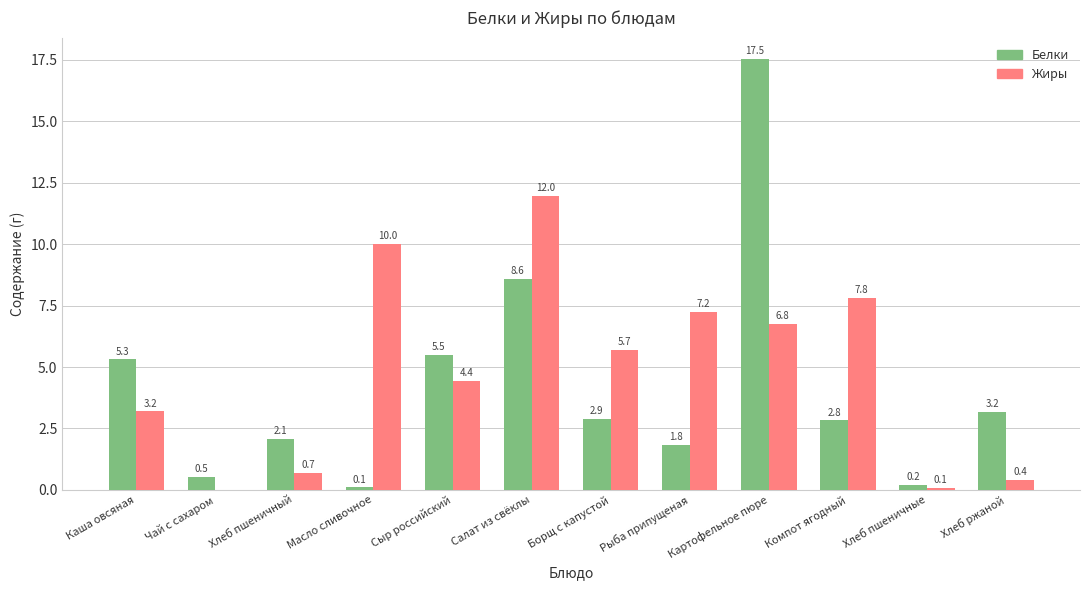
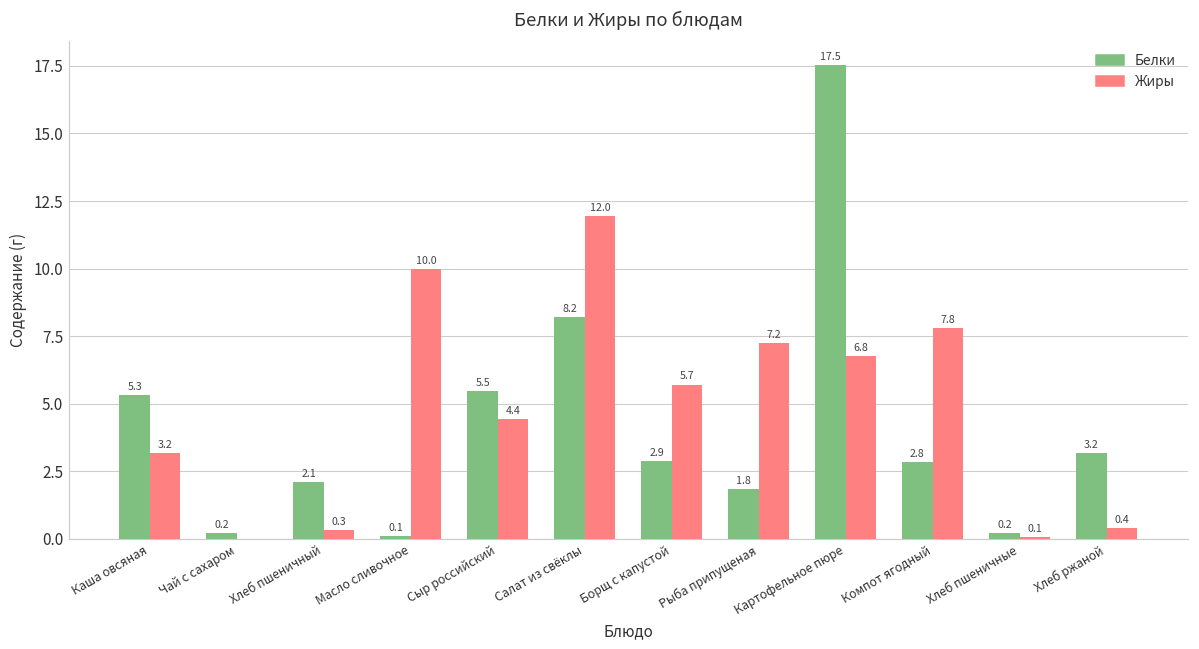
  {
    "Белки": {
      "Каша овсяная": 5.3,
-     "Чай с сахаром": 0.5,
+     "Чай с сахаром": 0.2,
      "Хлеб пшеничный": 2.1,
      "Масло сливочное": 0.1,
      "Сыр российский": 5.5,
-     "Салат из свёклы": 8.6,
+     "Салат из свёклы": 8.2,
      "Борщ с капустой": 2.9,
      "Рыба припущеная": 1.8,
      "Картофельное пюре": 17.5,
      "Компот ягодный": 2.8,
      "Хлеб пшеничные": 0.2,
      "Хлеб ржаной": 3.2
    },
    "Жиры": {
      "Каша овсяная": 3.2,
-     "Хлеб пшеничный": 0.7,
+     "Хлеб пшеничный": 0.3,
      "Масло сливочное": 10.0,
      "Сыр российский": 4.4,
      "Салат из свёклы": 12.0,
      "Борщ с капустой": 5.7,
      "Рыба припущеная": 7.2,
      "Картофельное пюре": 6.8,
      "Компот ягодный": 7.8,
      "Хлеб пшеничные": 0.1,
      "Хлеб ржаной": 0.4
    }
  }
